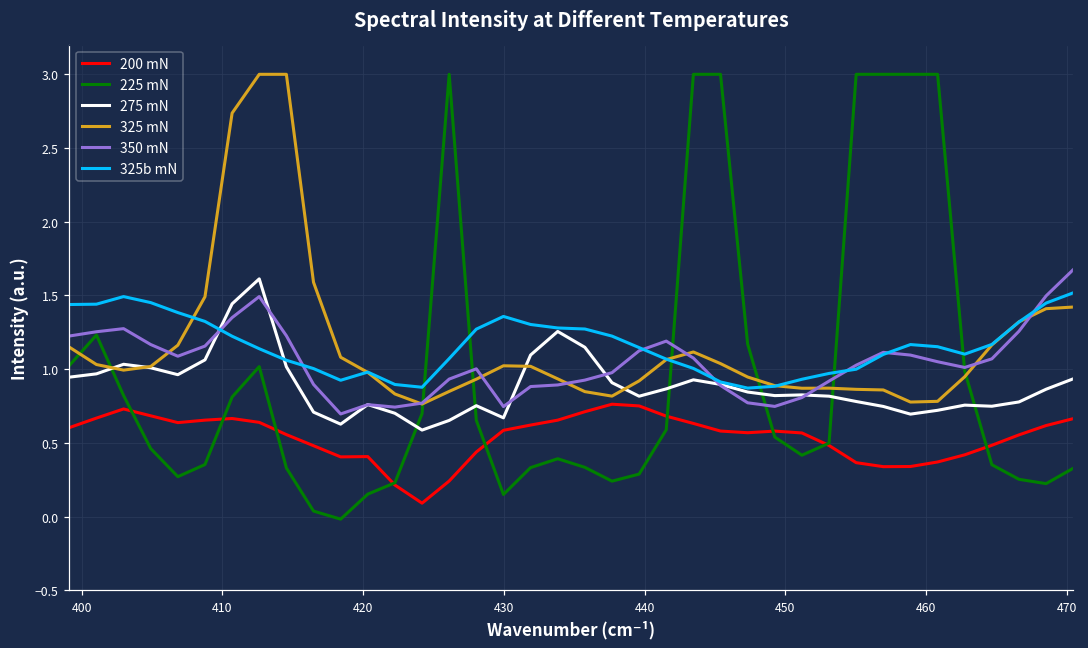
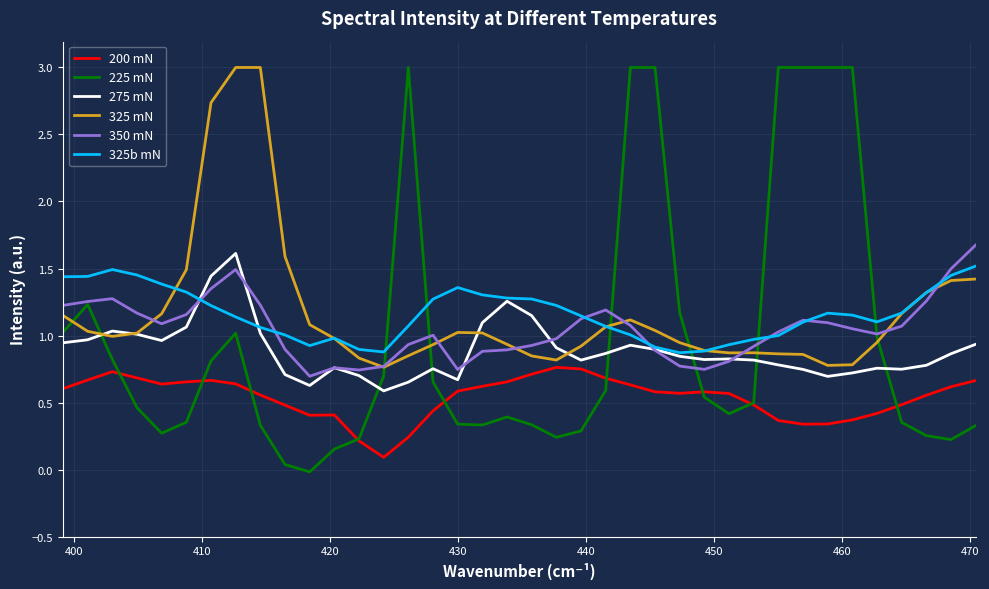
  {
    "200 mN": {
      "430": 0.59
    },
    "225 mN": {
-     "430": 0.15
+     "430": 0.34
    },
    "275 mN": {
      "430": 0.67
    },
    "325 mN": {
      "430": 1.02
    },
    "350 mN": {
      "430": 0.75
    },
    "325b mN": {
      "430": 1.36
    }
  }
